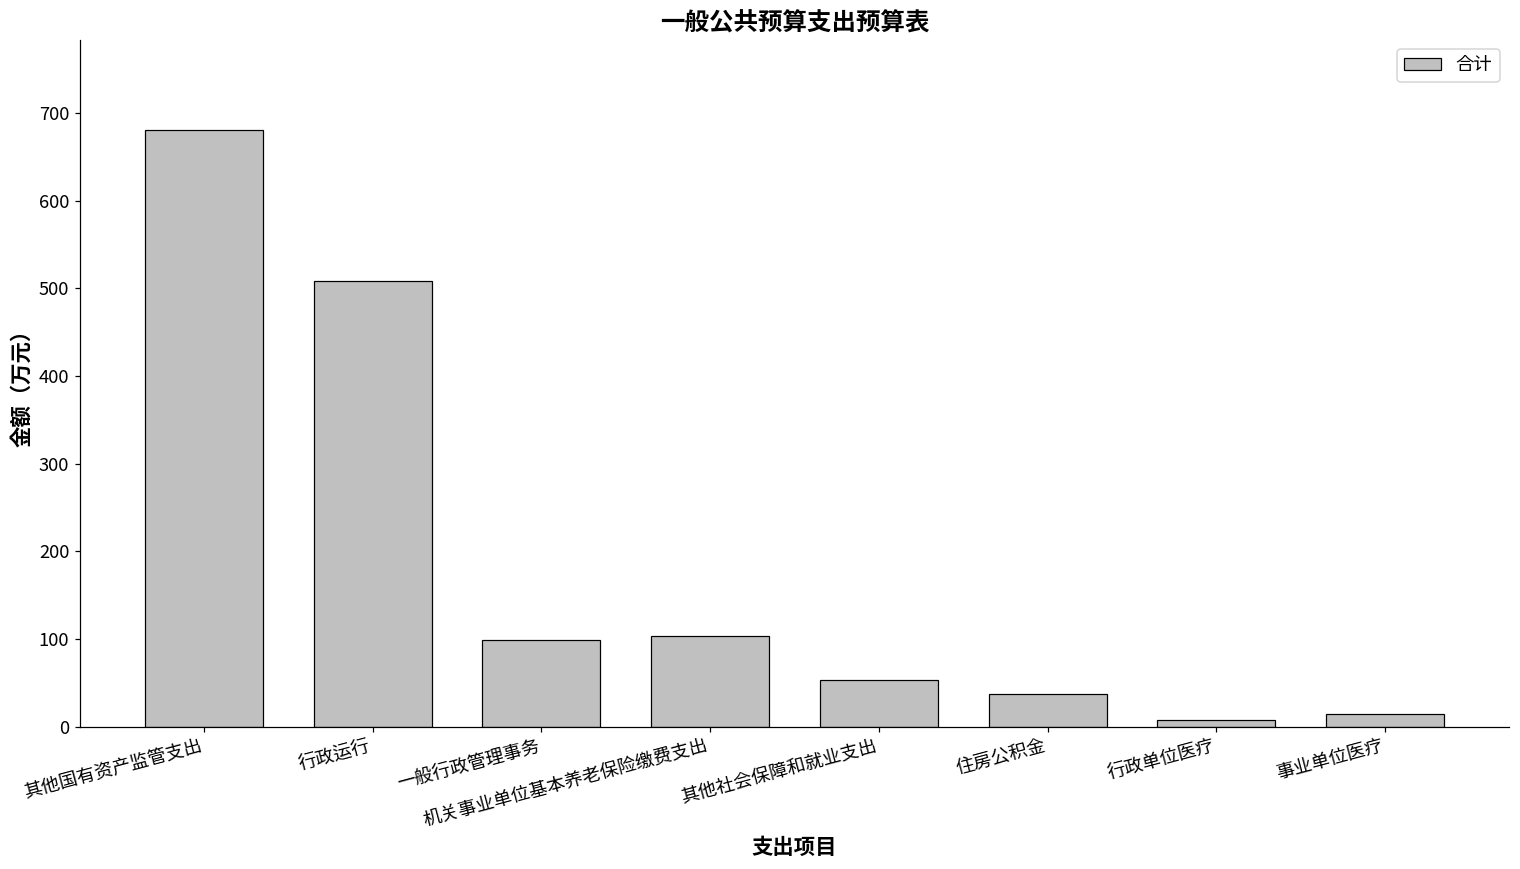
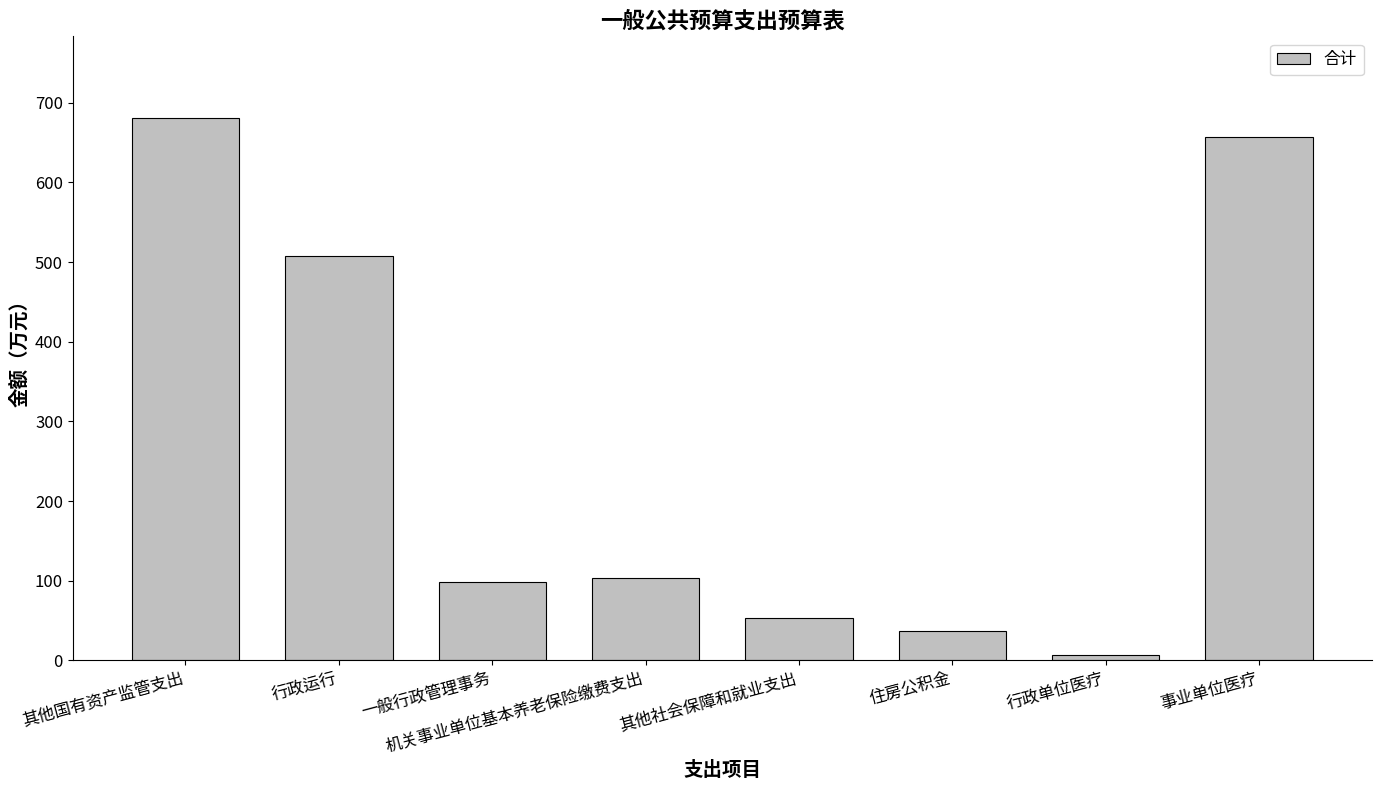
  {
    "其他国有资产监管支出": 680,
    "行政运行": 510,
    "一般行政管理事务": 100,
    "机关事业单位基本养老保险缴费支出": 100,
    "其他社会保障和就业支出": 50,
    "住房公积金": 40,
    "行政单位医疗": 10,
-   "事业单位医疗": 10
+   "事业单位医疗": 660
  }
